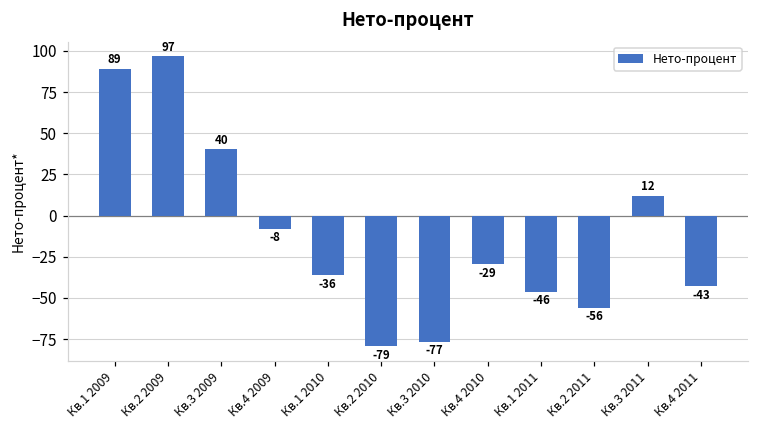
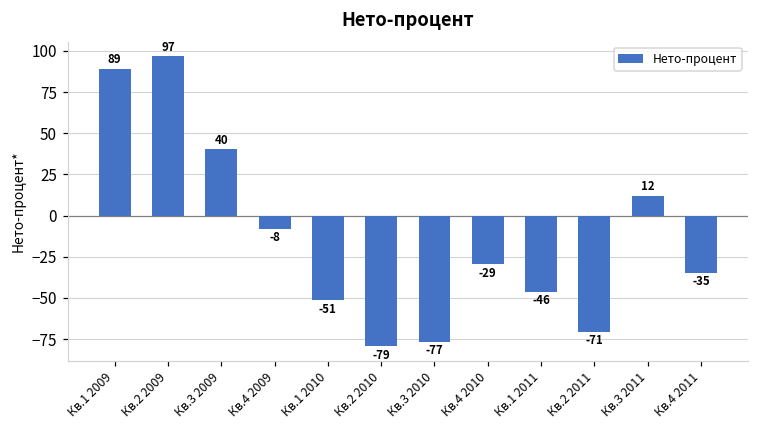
  {
    "Кв.1 2009": 89,
    "Кв.2 2009": 97,
    "Кв.3 2009": 40,
    "Кв.4 2009": -8,
-   "Кв.1 2010": -36,
+   "Кв.1 2010": -51,
    "Кв.2 2010": -79,
    "Кв.3 2010": -77,
    "Кв.4 2010": -29,
    "Кв.1 2011": -46,
-   "Кв.2 2011": -56,
+   "Кв.2 2011": -71,
    "Кв.3 2011": 12,
-   "Кв.4 2011": -43
+   "Кв.4 2011": -35
  }
